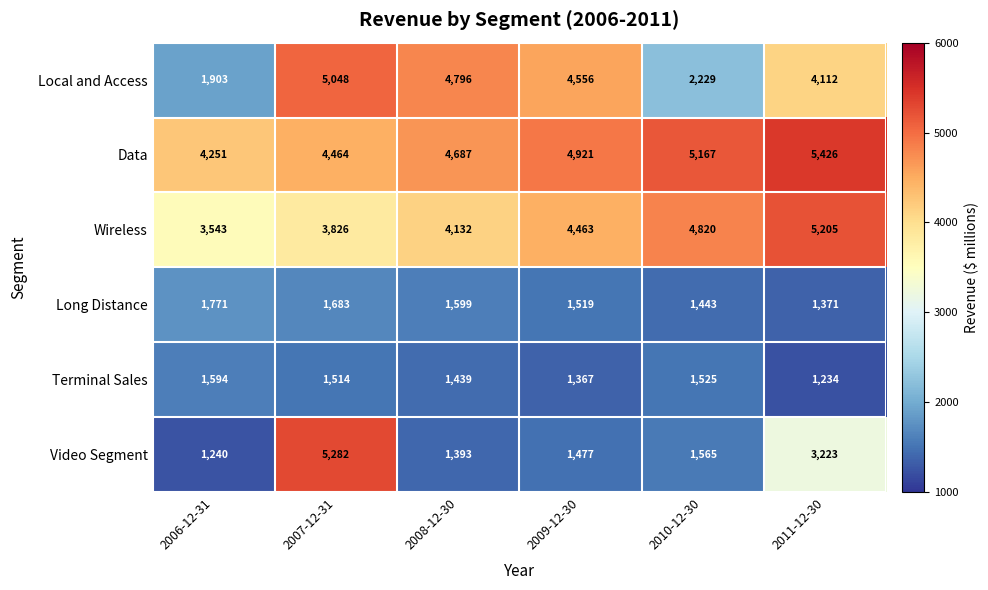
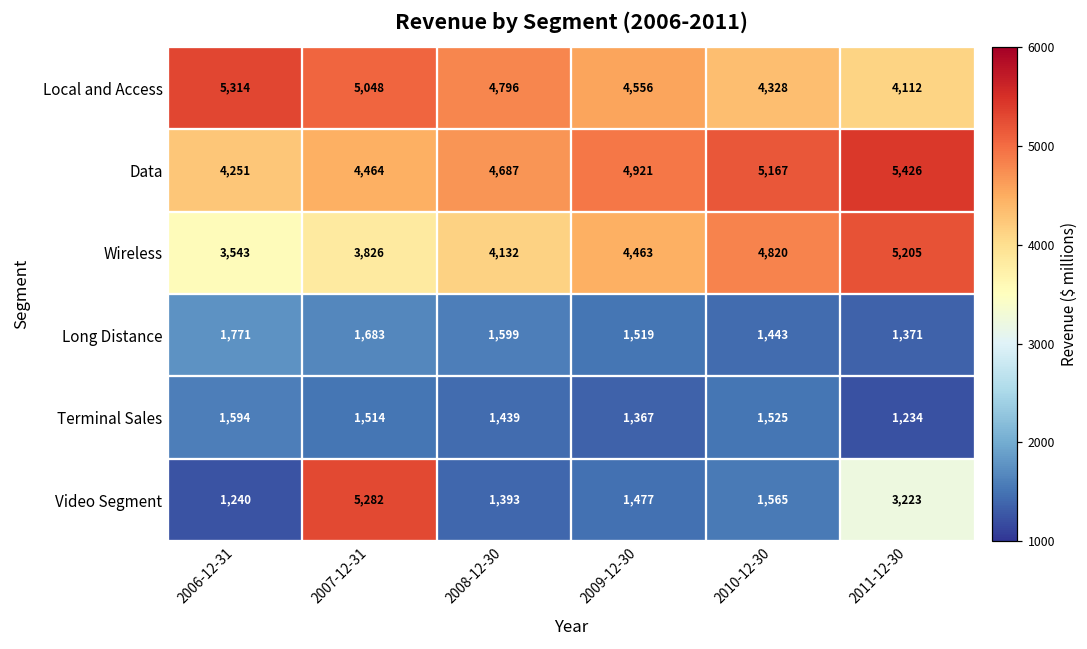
  {
    "Local and Access": {
-     "2006-12-31": "1,903",
+     "2006-12-31": "5,314",
      "2007-12-31": "5,048",
      "2008-12-30": "4,796",
      "2009-12-30": "4,556",
-     "2010-12-30": "2,229",
+     "2010-12-30": "4,328",
      "2011-12-30": "4,112"
    },
    "Data": {
      "2006-12-31": "4,251",
      "2007-12-31": "4,464",
      "2008-12-30": "4,687",
      "2009-12-30": "4,921",
      "2010-12-30": "5,167",
      "2011-12-30": "5,426"
    },
    "Wireless": {
      "2006-12-31": "3,543",
      "2007-12-31": "3,826",
      "2008-12-30": "4,132",
      "2009-12-30": "4,463",
      "2010-12-30": "4,820",
      "2011-12-30": "5,205"
    },
    "Long Distance": {
      "2006-12-31": "1,771",
      "2007-12-31": "1,683",
      "2008-12-30": "1,599",
      "2009-12-30": "1,519",
      "2010-12-30": "1,443",
      "2011-12-30": "1,371"
    },
    "Terminal Sales": {
      "2006-12-31": "1,594",
      "2007-12-31": "1,514",
      "2008-12-30": "1,439",
      "2009-12-30": "1,367",
      "2010-12-30": "1,525",
      "2011-12-30": "1,234"
    },
    "Video Segment": {
      "2006-12-31": "1,240",
      "2007-12-31": "5,282",
      "2008-12-30": "1,393",
      "2009-12-30": "1,477",
      "2010-12-30": "1,565",
      "2011-12-30": "3,223"
    }
  }
